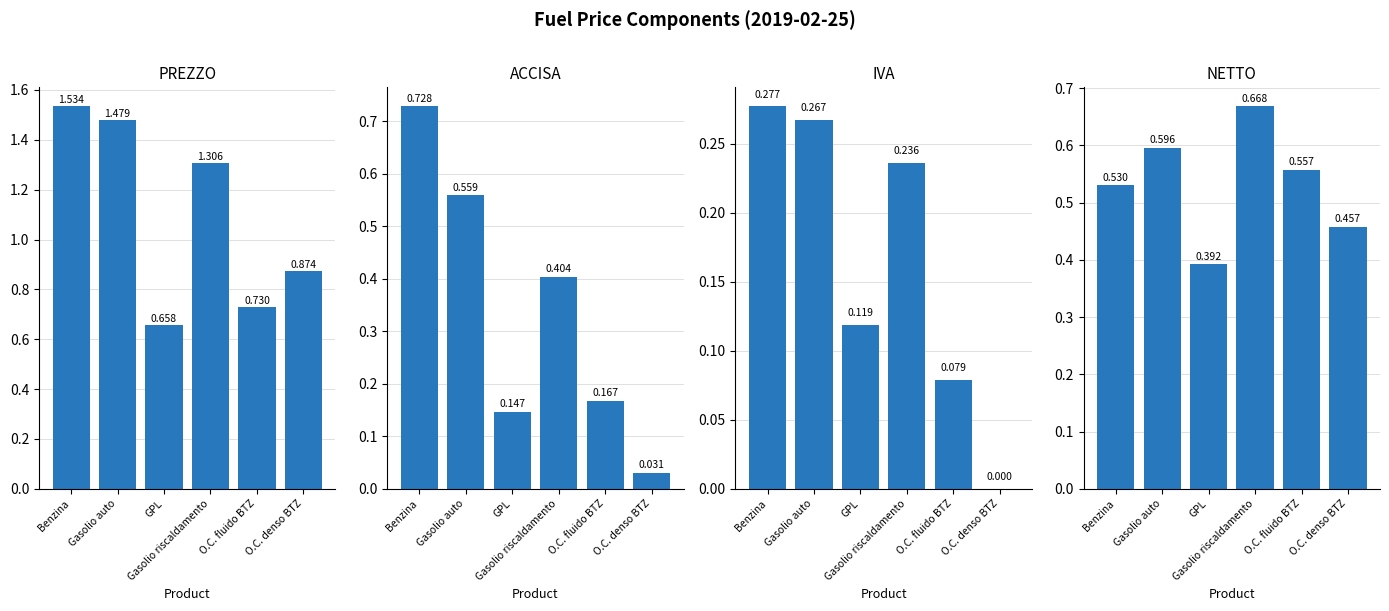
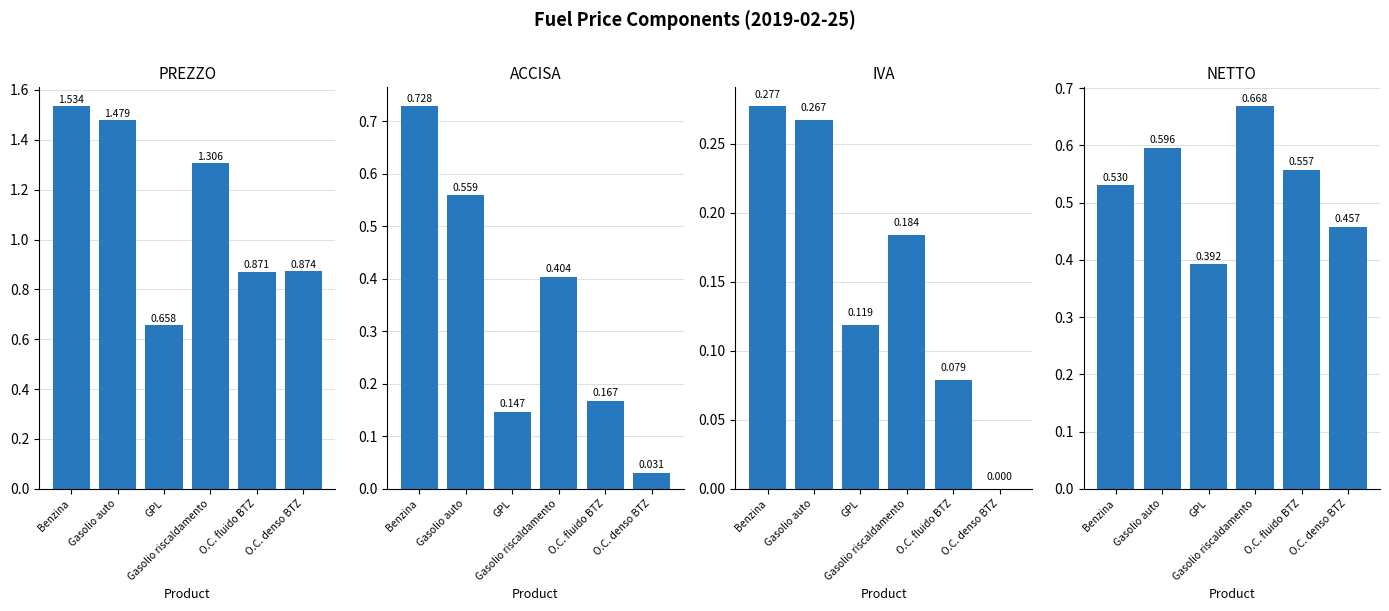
  {
    "PREZZO": {
      "Benzina": 1.534,
      "Gasolio auto": 1.479,
      "GPL": 0.658,
      "Gasolio riscaldamento": 1.306,
-     "O.C. fluido BTZ": 0.730,
+     "O.C. fluido BTZ": 0.871,
      "O.C. denso BTZ": 0.874
    },
    "ACCISA": {
      "Benzina": 0.728,
      "Gasolio auto": 0.559,
      "GPL": 0.147,
      "Gasolio riscaldamento": 0.404,
      "O.C. fluido BTZ": 0.167,
      "O.C. denso BTZ": 0.031
    },
    "IVA": {
      "Benzina": 0.277,
      "Gasolio auto": 0.267,
      "GPL": 0.119,
-     "Gasolio riscaldamento": 0.236,
+     "Gasolio riscaldamento": 0.184,
      "O.C. fluido BTZ": 0.079,
      "O.C. denso BTZ": 0.000
    },
    "NETTO": {
      "Benzina": 0.530,
      "Gasolio auto": 0.596,
      "GPL": 0.392,
      "Gasolio riscaldamento": 0.668,
      "O.C. fluido BTZ": 0.557,
      "O.C. denso BTZ": 0.457
    }
  }
